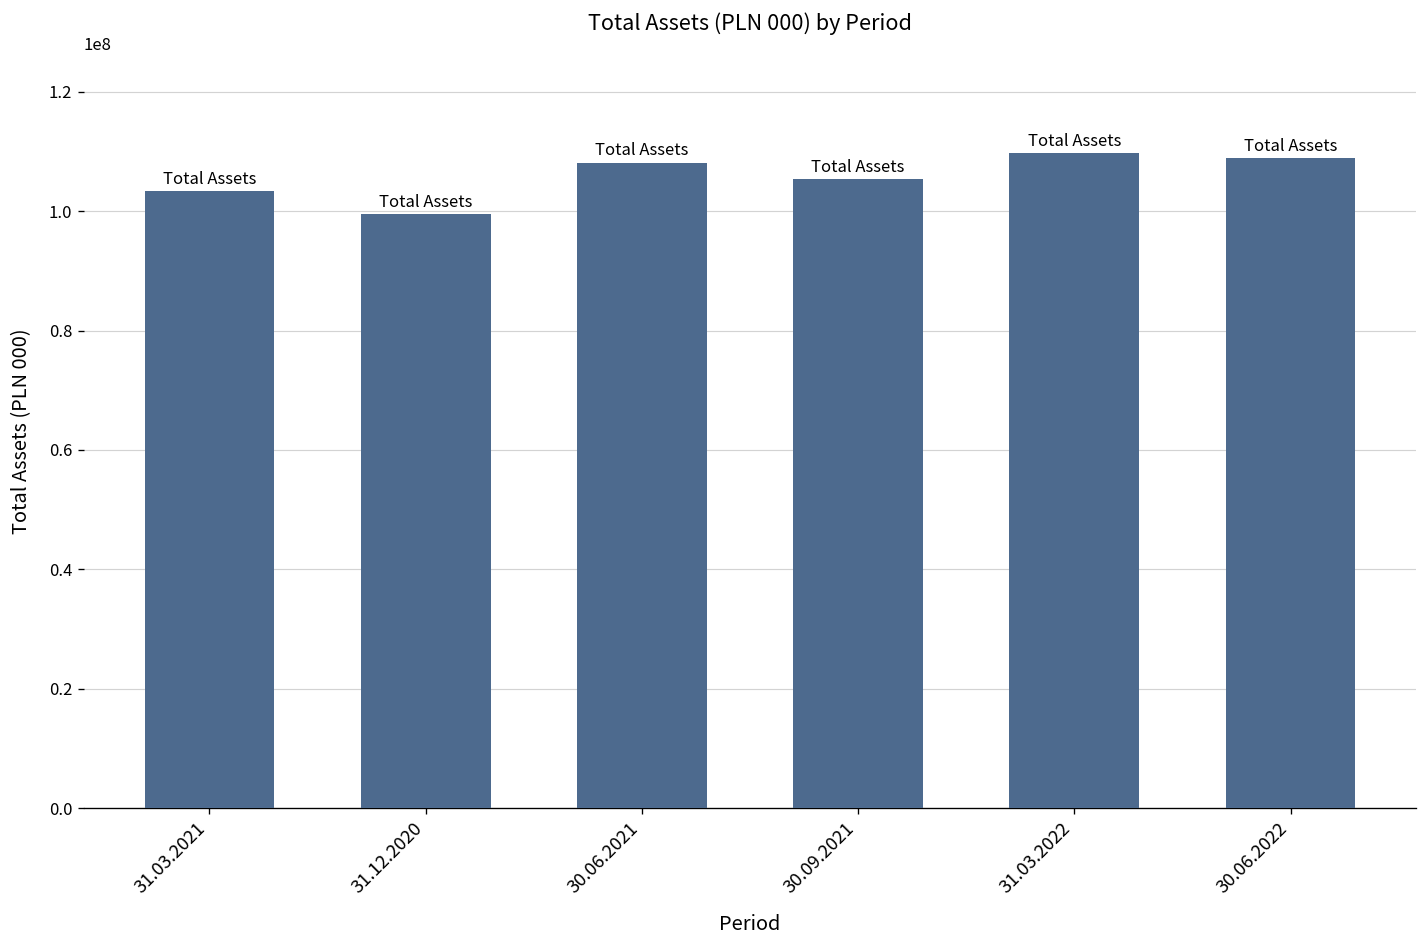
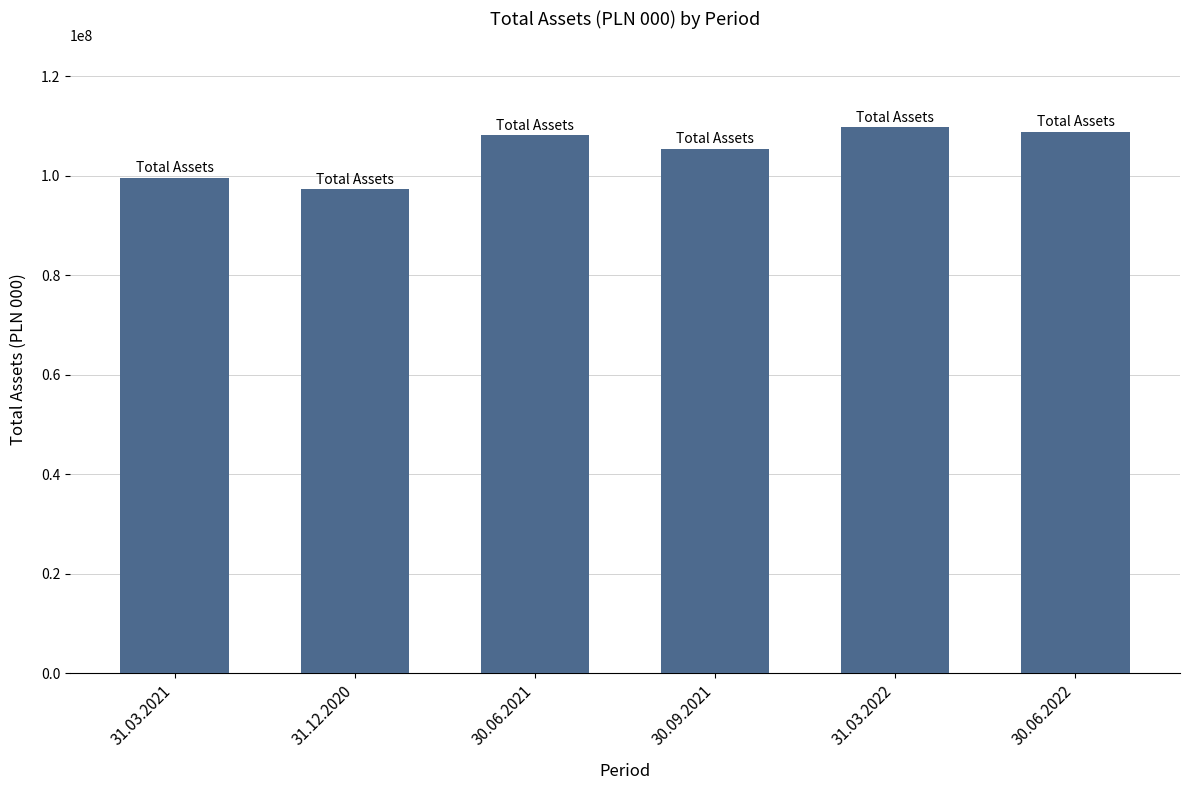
  {
-   "31.03.2021": 103000000,
-   "31.12.2020": 100000000,
+   "31.03.2021": 100000000,
+   "31.12.2020": 97000000,
    "30.06.2021": 108000000,
    "30.09.2021": 105000000,
    "31.03.2022": 110000000,
    "30.06.2022": 109000000
  }
